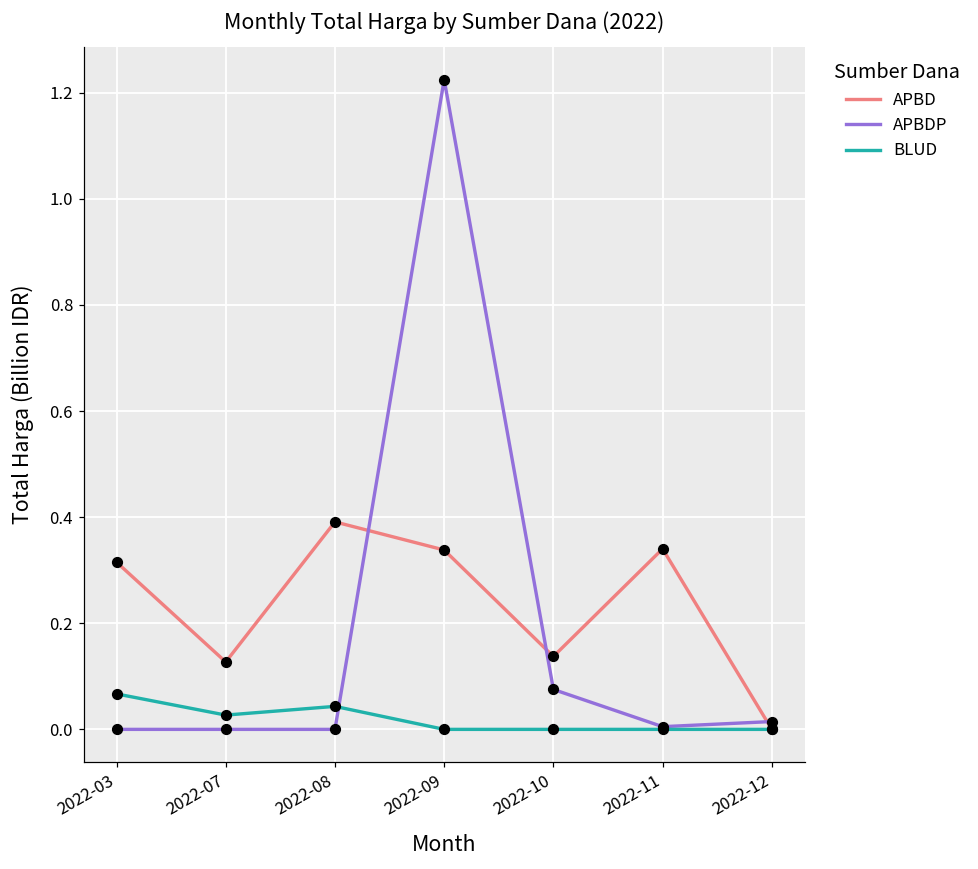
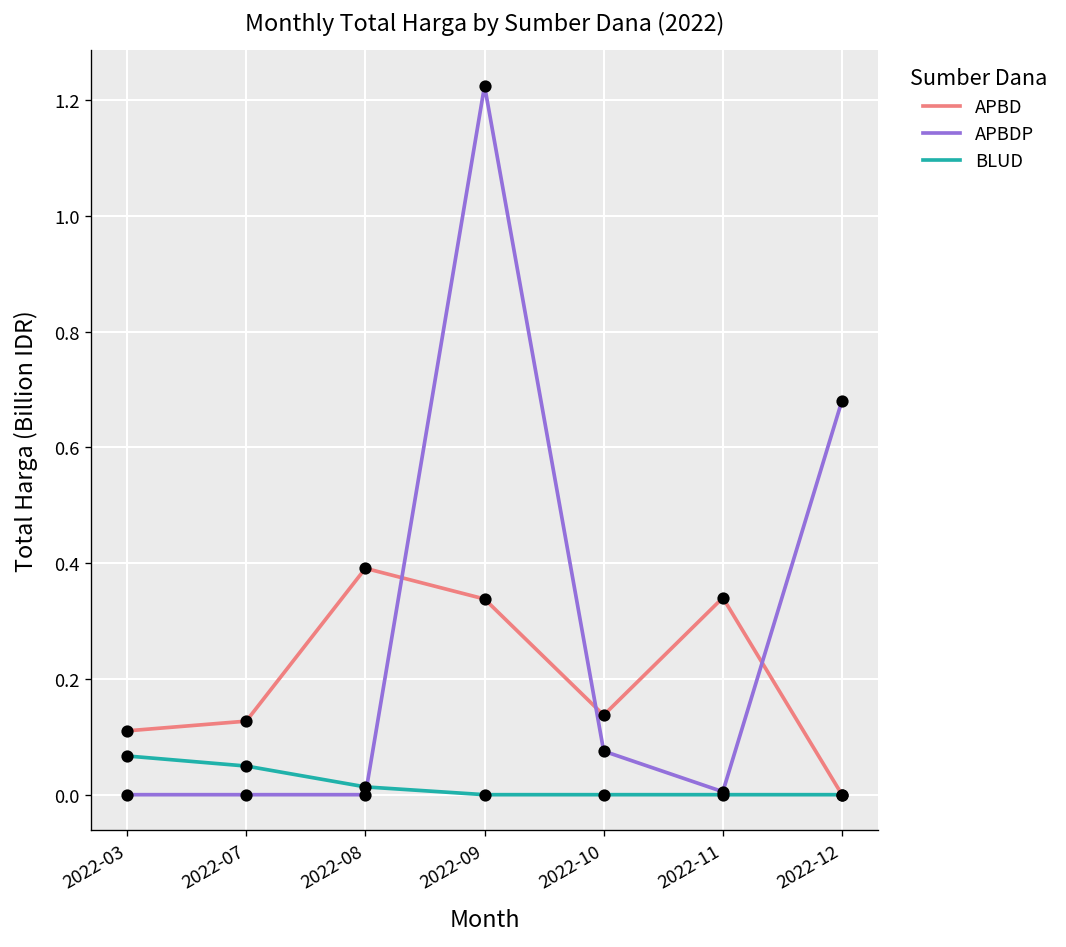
  {
    "APBD": {
-     "2022-03": 0.32,
+     "2022-03": 0.11,
      "2022-07": 0.13,
      "2022-08": 0.39,
      "2022-09": 0.34,
      "2022-10": 0.14,
      "2022-11": 0.34
    },
    "APBDP": {
      "2022-03": 0.00,
      "2022-07": 0.00,
      "2022-08": 0.00,
      "2022-09": 1.22,
      "2022-10": 0.08,
-     "2022-12": 0.01
+     "2022-12": 0.68
    },
    "BLUD": {
      "2022-03": 0.07,
-     "2022-07": 0.03,
-     "2022-08": 0.04,
+     "2022-07": 0.05,
+     "2022-08": 0.01,
      "2022-09": 0.00,
      "2022-10": 0.00
    }
  }
